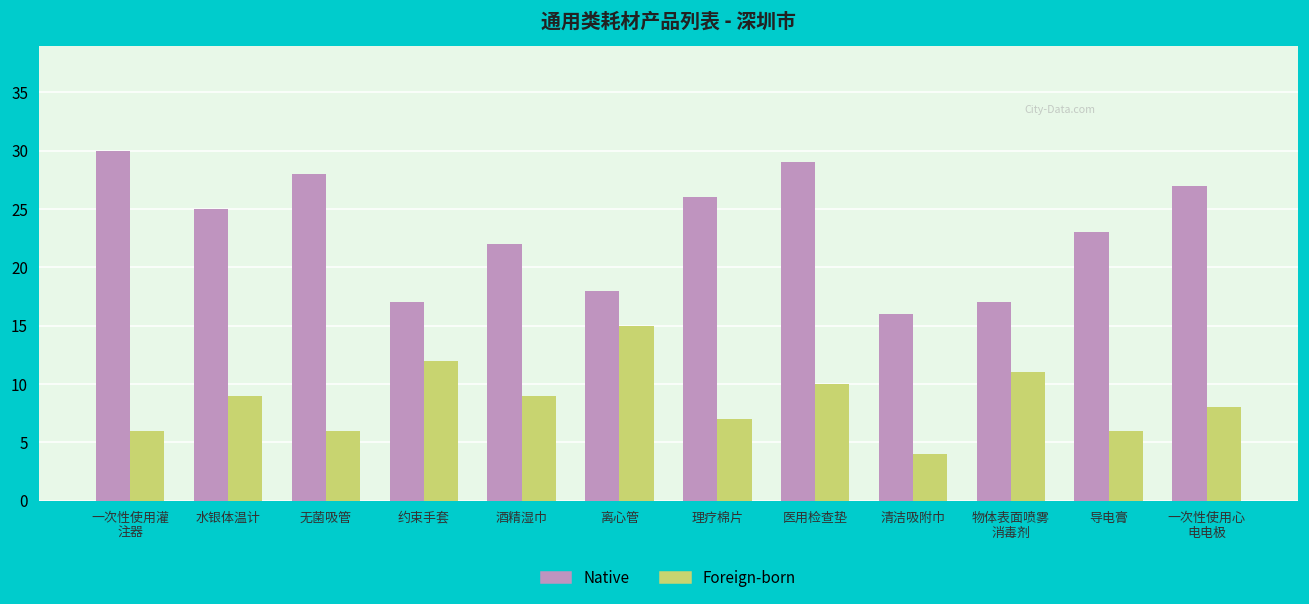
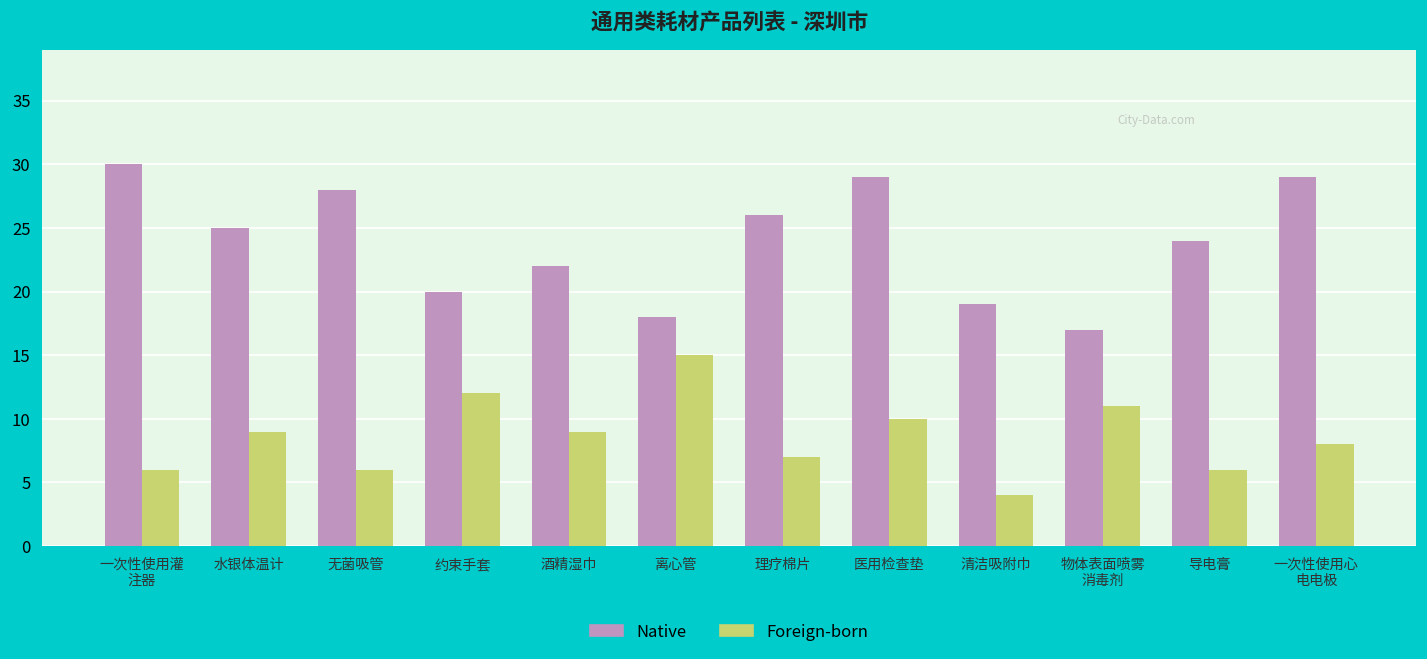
  {
    "Native": {
      "一次性使用灌 注器": 30,
      "水银体温计": 25,
      "无菌吸管": 28,
-     "约束手套": 17,
+     "约束手套": 20,
      "酒精湿巾": 22,
      "离心管": 18,
      "理疗棉片": 26,
      "医用检查垫": 29,
-     "清洁吸附巾": 16,
+     "清洁吸附巾": 19,
      "物体表面喷雾 消毒剂": 17,
-     "导电膏": 23,
-     "一次性使用心 电电极": 27
+     "导电膏": 24,
+     "一次性使用心 电电极": 29
    },
    "Foreign-born": {
      "一次性使用灌 注器": 6,
      "水银体温计": 9,
      "无菌吸管": 6,
      "约束手套": 12,
      "酒精湿巾": 9,
      "离心管": 15,
      "理疗棉片": 7,
      "医用检查垫": 10,
      "清洁吸附巾": 4,
      "物体表面喷雾 消毒剂": 11,
      "导电膏": 6,
      "一次性使用心 电电极": 8
    }
  }
